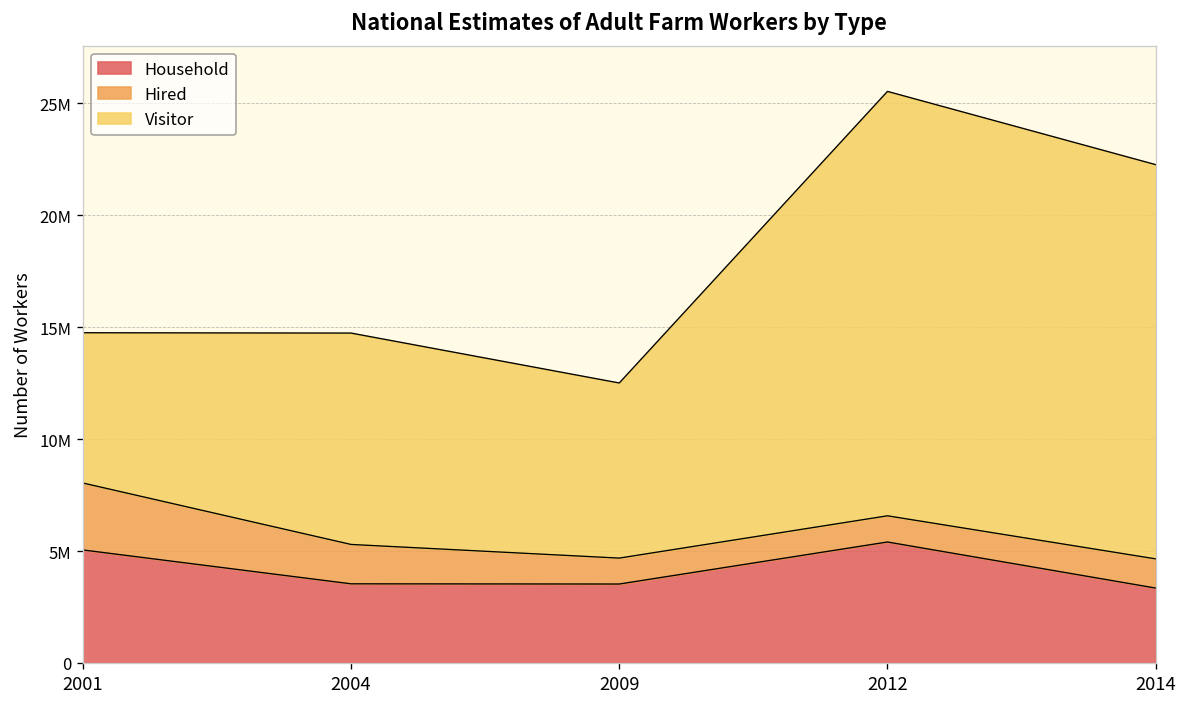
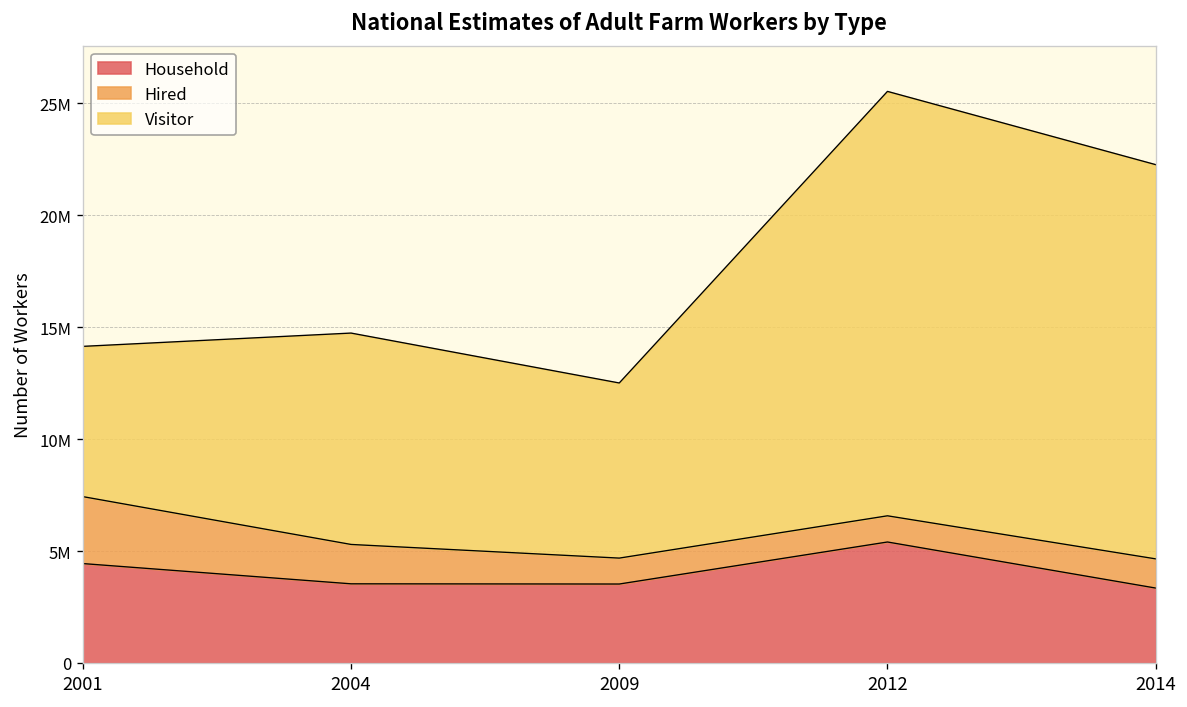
  {
    "Household": {
-     "2001": 5000000,
+     "2001": 4400000,
      "2004": 3500000,
      "2009": 3500000,
      "2012": 5400000,
      "2014": 3300000
    }
  }
